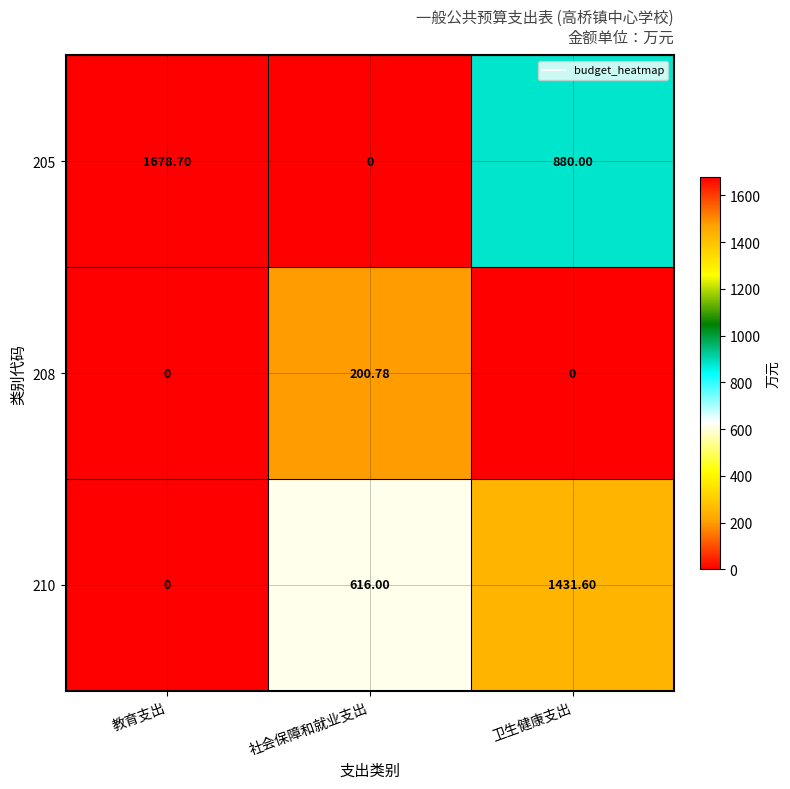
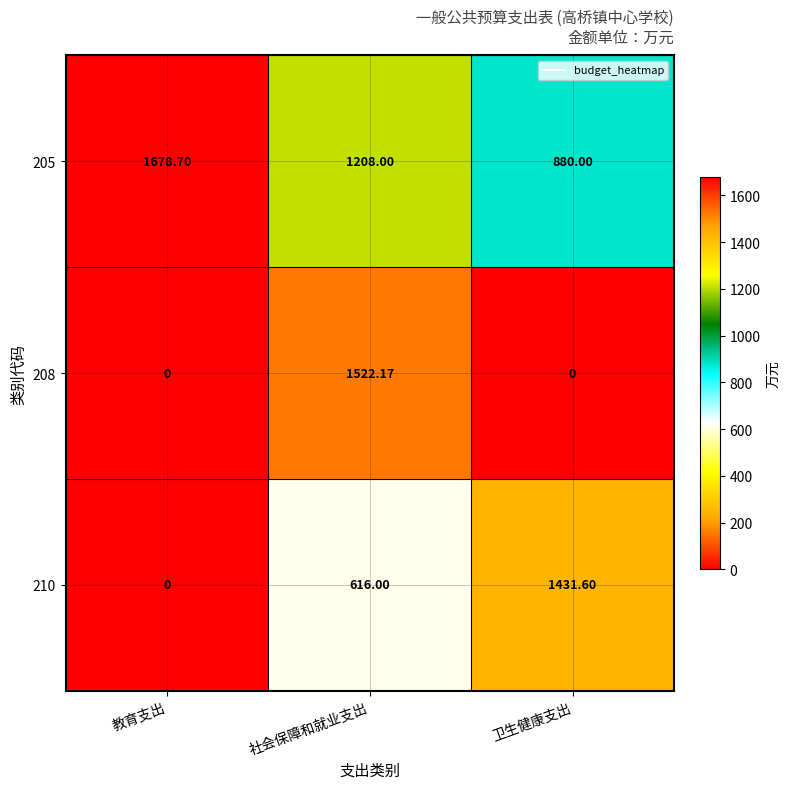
  {
    "205": {
      "教育支出": 1678.70,
-     "社会保障和就业支出": 0,
+     "社会保障和就业支出": 1208.00,
      "卫生健康支出": 880.00
    },
    "208": {
      "教育支出": 0,
-     "社会保障和就业支出": 200.78,
+     "社会保障和就业支出": 1522.17,
      "卫生健康支出": 0
    },
    "210": {
      "教育支出": 0,
      "社会保障和就业支出": 616.00,
      "卫生健康支出": 1431.60
    }
  }
